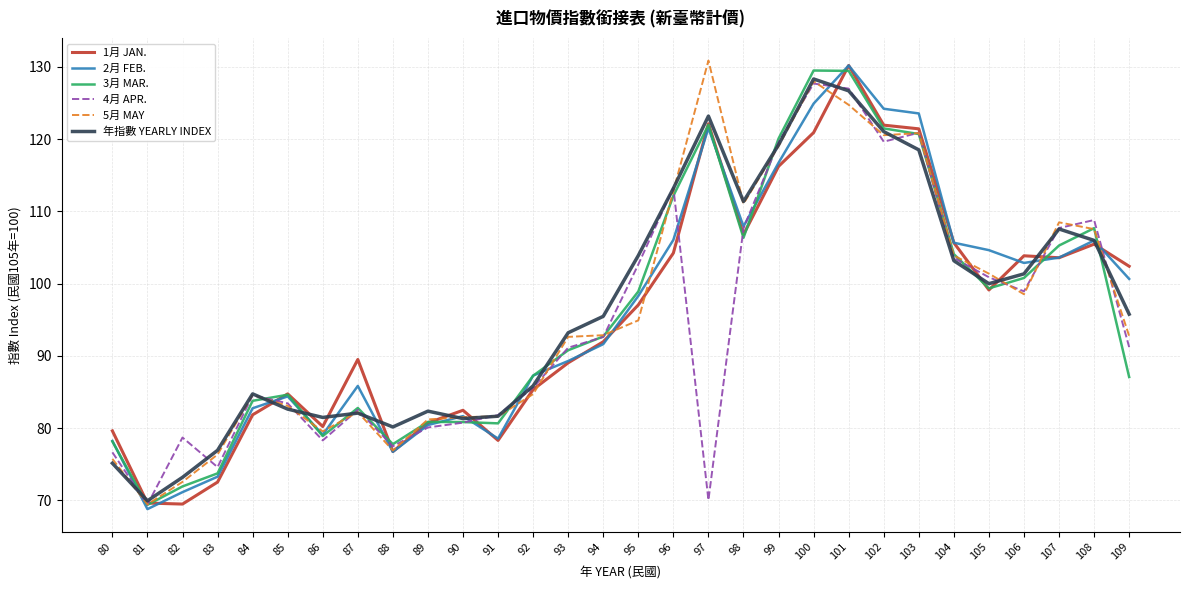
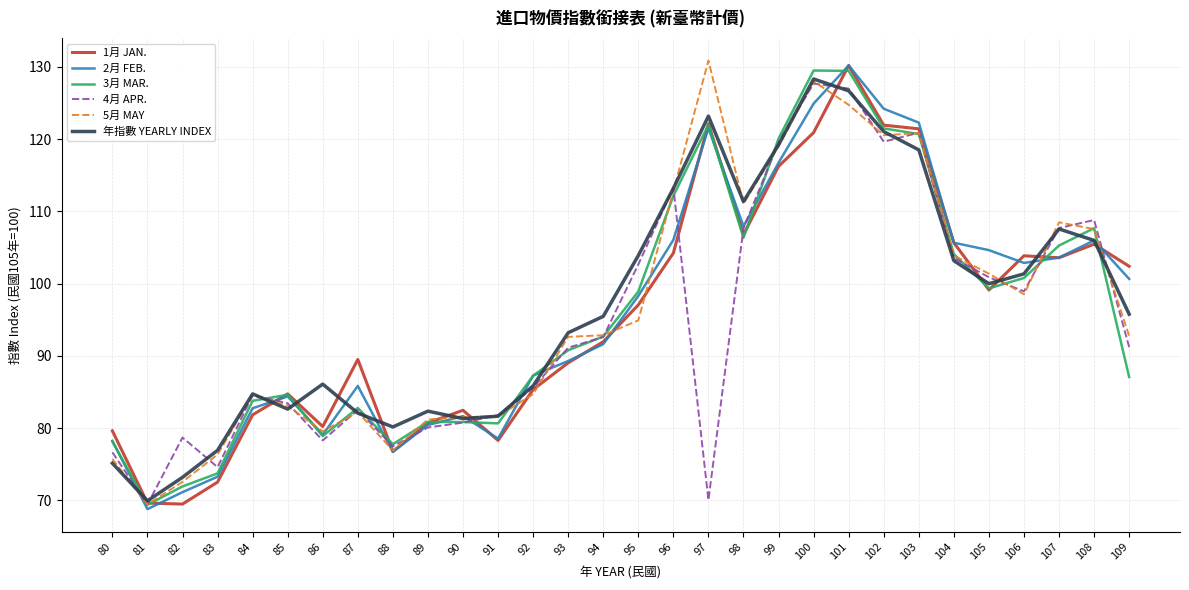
  {
    "1月 JAN.": {
      "80": 80,
      "82": 70,
      "83": 73,
      "84": 82,
      "86": 80,
      "87": 90,
      "90": 82,
      "95": 97,
      "96": 104,
      "98": 107,
      "99": 116,
      "100": 121,
      "102": 122,
      "103": 121,
      "106": 104,
      "108": 105,
      "109": 102
    },
    "2月 FEB.": {
      "81": 69,
      "82": 71,
      "83": 73,
      "84": 83,
      "87": 86,
      "95": 98,
      "96": 106,
      "97": 122,
      "99": 117,
      "100": 125,
      "102": 124,
-     "103": 124,
+     "103": 122,
      "105": 105,
      "106": 103,
      "109": 101
    },
    "3月 MAR.": {
      "82": 72,
      "83": 74,
      "84": 84,
      "91": 81,
      "95": 99,
      "96": 112,
      "98": 106,
      "99": 120,
      "100": 130,
      "101": 129,
      "102": 121,
      "106": 101,
      "107": 105,
      "109": 87
    },
    "4月 APR.": {
      "80": 77,
      "82": 79,
      "83": 75,
      "85": 83,
      "86": 78,
      "95": 103,
      "97": 70,
      "99": 120,
      "102": 120,
      "105": 101,
      "106": 99,
      "108": 109,
      "109": 91
    },
    "5月 MAY": {
      "80": 76,
      "82": 73,
      "83": 76,
      "85": 83,
      "86": 80,
      "92": 85,
      "93": 93,
      "95": 95,
      "96": 113,
      "97": 131,
      "101": 125,
      "102": 121,
      "105": 101,
      "106": 99,
      "107": 108,
      "109": 93
    },
    "年指數 YEARLY INDEX": {
      "80": 75,
      "82": 73,
      "83": 77,
      "85": 83,
-     "86": 81,
+     "86": 86,
      "88": 80,
      "89": 82,
      "93": 93,
      "94": 95,
      "95": 104,
      "97": 123,
      "102": 121,
      "103": 119,
      "104": 103,
      "105": 100,
      "106": 101,
      "109": 96
    }
  }
